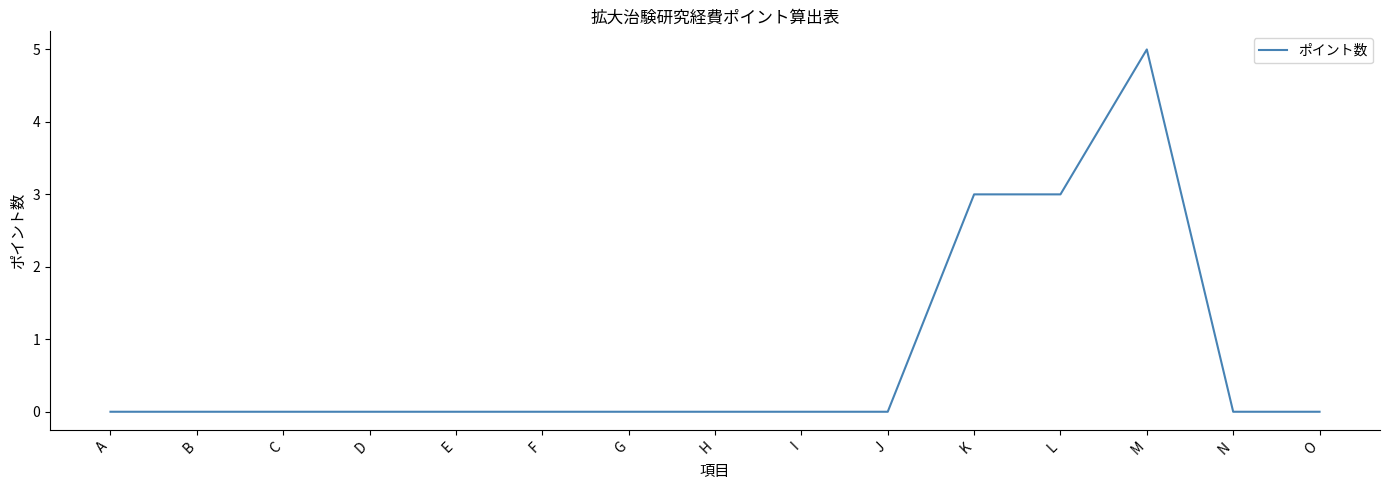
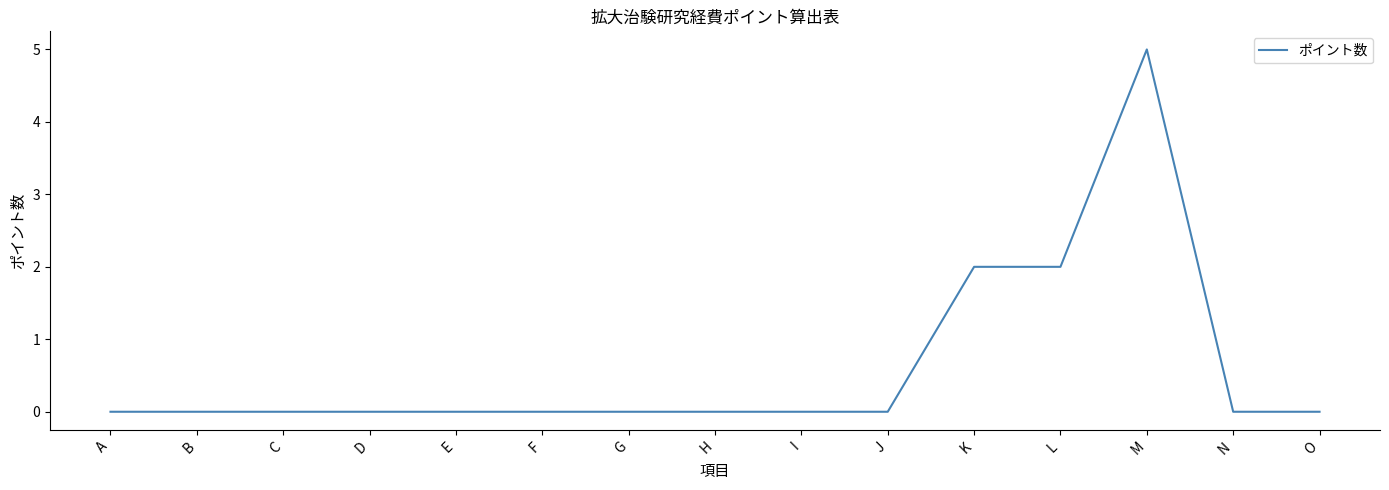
  {
    "A": 0,
    "B": 0,
    "C": 0,
    "D": 0,
    "E": 0,
    "F": 0,
    "G": 0,
    "H": 0,
    "I": 0,
    "J": 0,
-   "K": 3,
-   "L": 3,
+   "K": 2,
+   "L": 2,
    "M": 5,
    "N": 0,
    "O": 0
  }
